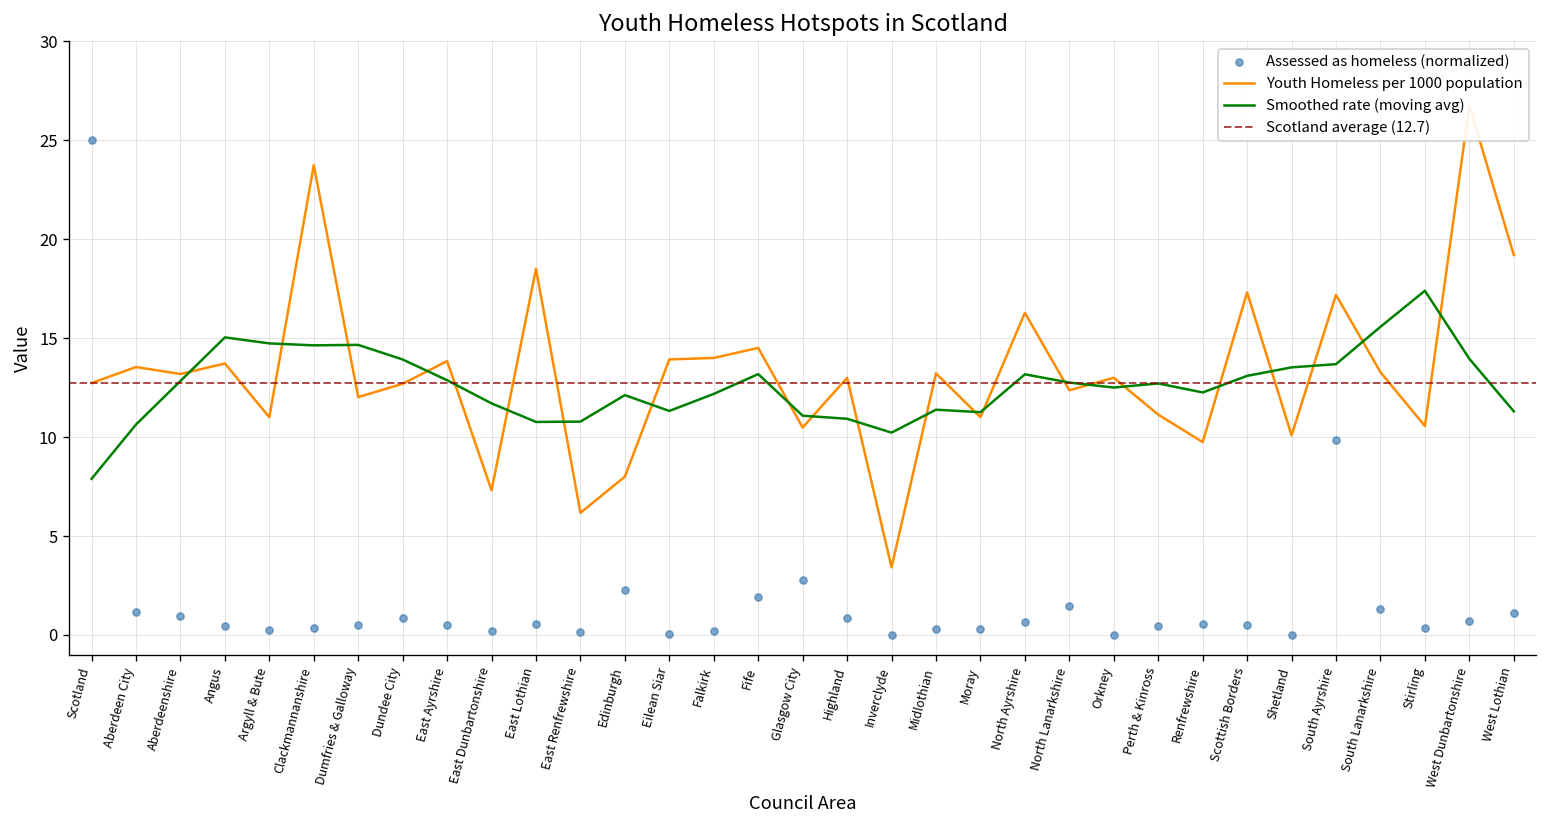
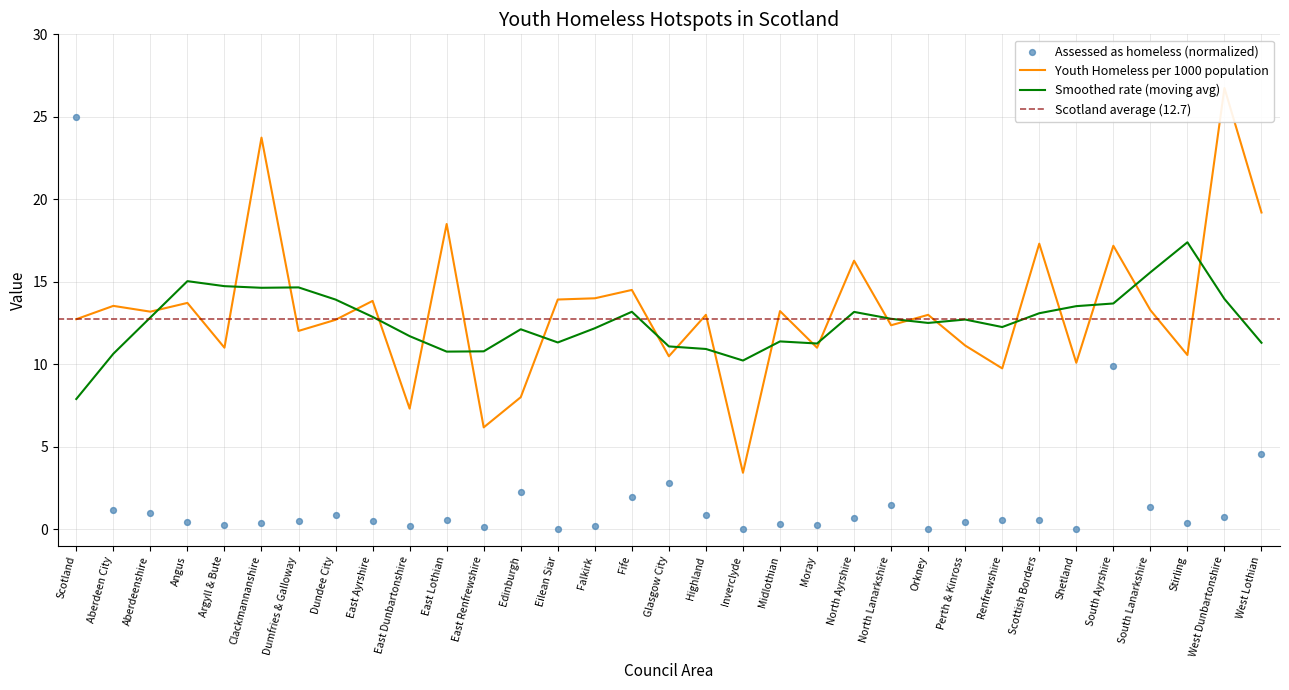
  {
    "Youth Homeless per 1000 population": {
      "Scotland": 12.7,
      "Aberdeen City": 13.5,
      "Aberdeenshire": 13.2,
      "Angus": 13.7,
      "Argyll & Bute": 11.0,
      "Clackmannanshire": 23.7,
      "Dumfries & Galloway": 12.0,
      "Dundee City": 12.7,
      "East Ayrshire": 13.8,
      "East Dunbartonshire": 7.3,
      "East Lothian": 18.5,
      "East Renfrewshire": 6.2,
      "Edinburgh": 8.0,
      "Eilean Siar": 13.9,
      "Falkirk": 14.0,
      "Fife": 14.5,
      "Glasgow City": 10.5,
      "Highland": 13.0,
      "Inverclyde": 3.4,
      "Midlothian": 13.2,
      "Moray": 11.0,
      "North Ayrshire": 16.3,
      "North Lanarkshire": 12.4,
      "Orkney": 13.0,
      "Perth & Kinross": 11.1,
      "Renfrewshire": 9.7,
      "Scottish Borders": 17.3,
      "Shetland": 10.1,
      "South Ayrshire": 17.2,
      "South Lanarkshire": 13.3,
      "Stirling": 10.6,
      "West Lothian": 19.2
    },
    "Assessed as homeless (normalized)": {
-     "West Lothian": 1.1
+     "West Lothian": 4.5
    },
    "Smoothed rate (moving avg)": {
      "Scotland": 7.9,
      "Aberdeen City": 10.6,
      "Aberdeenshire": 12.8,
      "Angus": 15.0,
      "Argyll & Bute": 14.7,
      "Clackmannanshire": 14.6,
      "Dumfries & Galloway": 14.7,
      "Dundee City": 13.9,
      "East Ayrshire": 12.9,
      "East Dunbartonshire": 11.7,
      "East Lothian": 10.8,
      "East Renfrewshire": 10.8,
      "Edinburgh": 12.1,
      "Eilean Siar": 11.3,
      "Falkirk": 12.2,
      "Fife": 13.2,
      "Glasgow City": 11.1,
      "Highland": 10.9,
      "Inverclyde": 10.2,
      "Midlothian": 11.4,
      "Moray": 11.3,
      "North Ayrshire": 13.2,
      "North Lanarkshire": 12.8,
      "Orkney": 12.5,
      "Perth & Kinross": 12.7,
      "Renfrewshire": 12.3,
      "Scottish Borders": 13.1,
      "Shetland": 13.5,
      "South Ayrshire": 13.7,
      "South Lanarkshire": 15.6,
      "Stirling": 17.4,
      "West Dunbartonshire": 14.0,
      "West Lothian": 11.3
    }
  }
